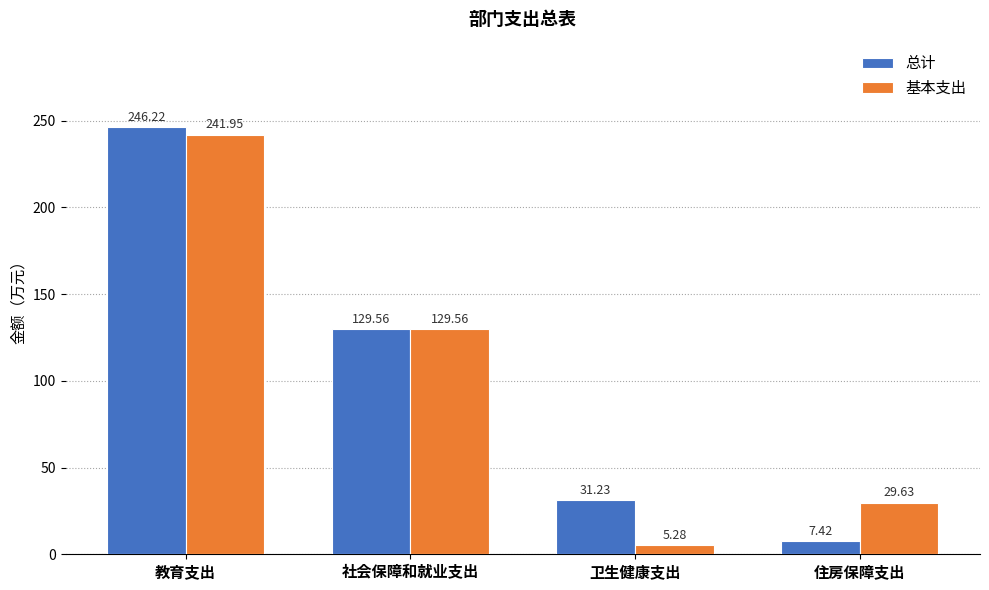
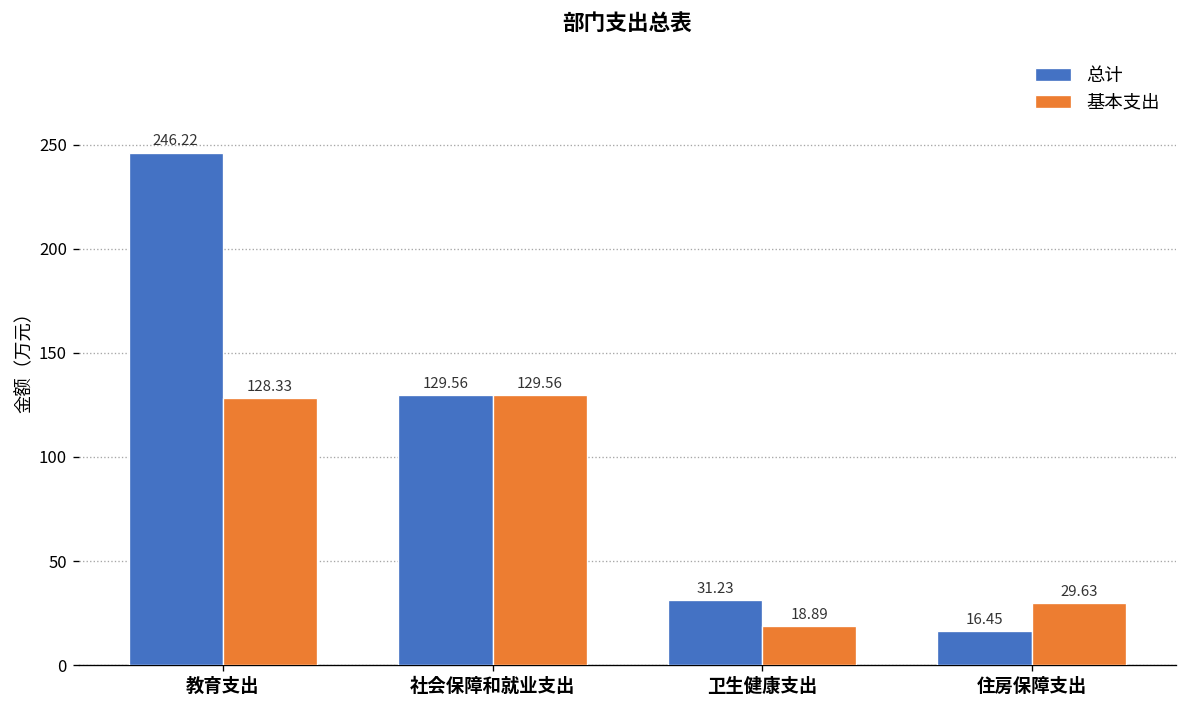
  {
    "总计": {
      "教育支出": 246.22,
      "社会保障和就业支出": 129.56,
      "卫生健康支出": 31.23,
-     "住房保障支出": 7.42
+     "住房保障支出": 16.45
    },
    "基本支出": {
-     "教育支出": 241.95,
+     "教育支出": 128.33,
      "社会保障和就业支出": 129.56,
-     "卫生健康支出": 5.28,
+     "卫生健康支出": 18.89,
      "住房保障支出": 29.63
    }
  }
